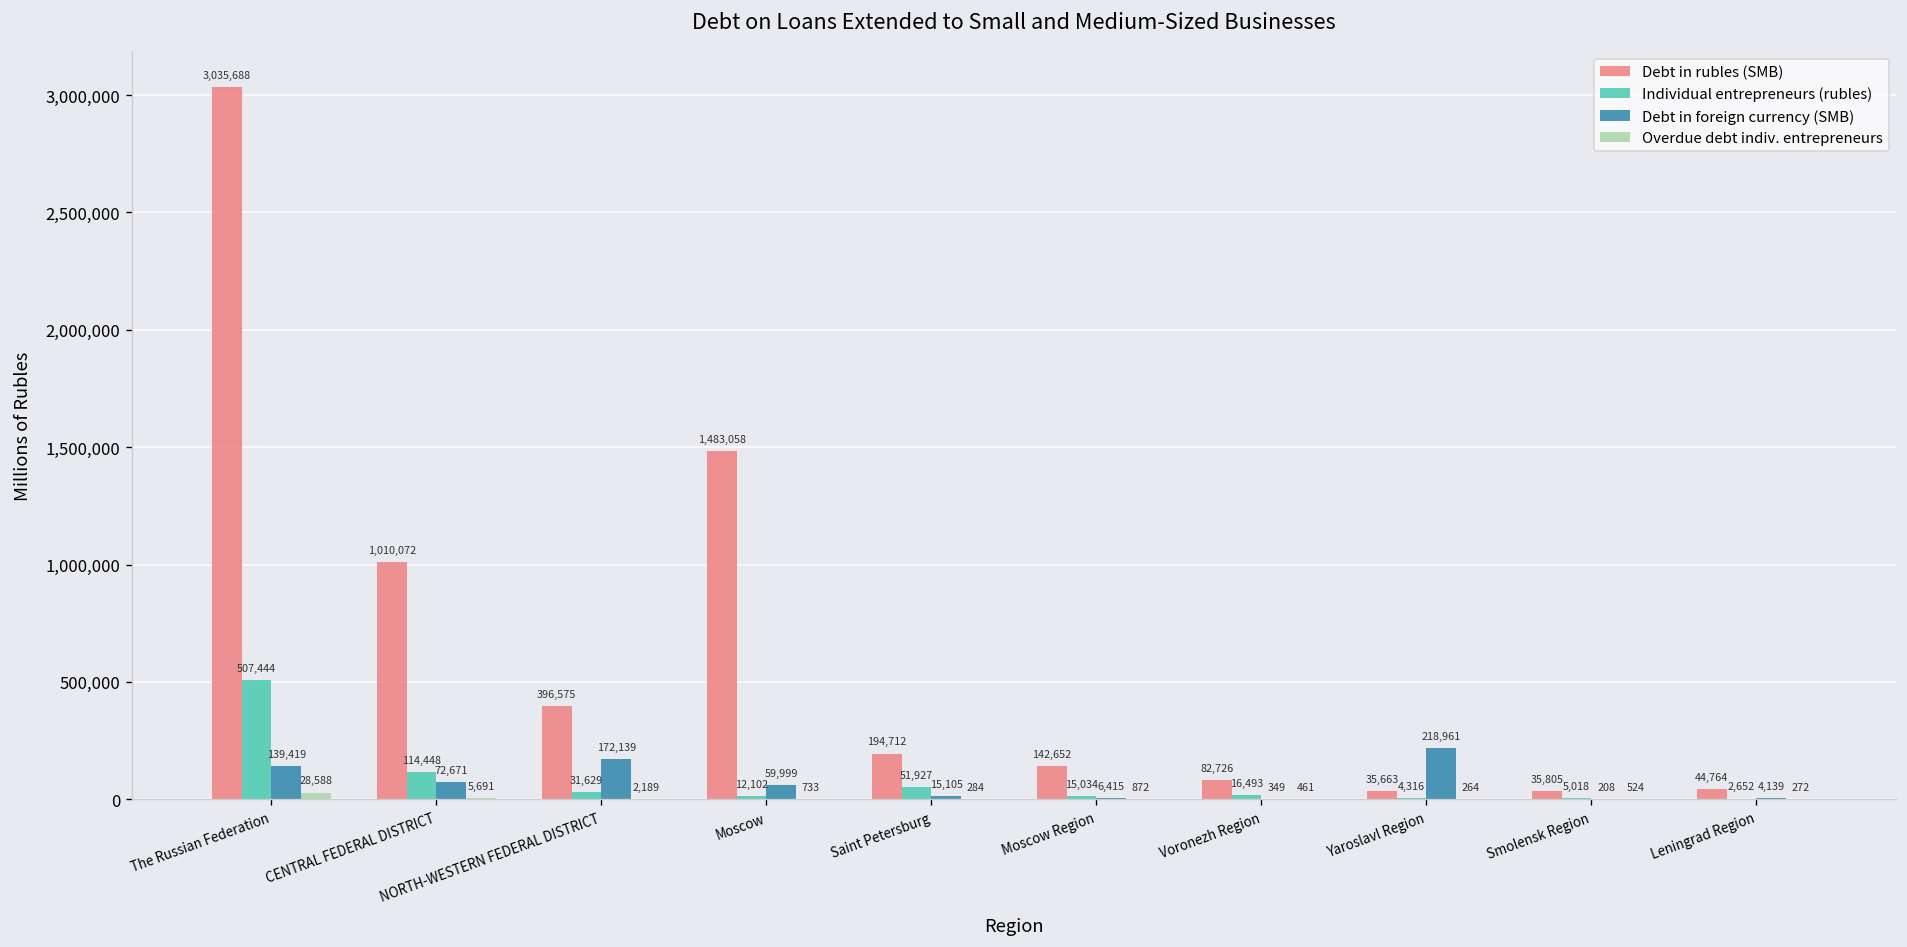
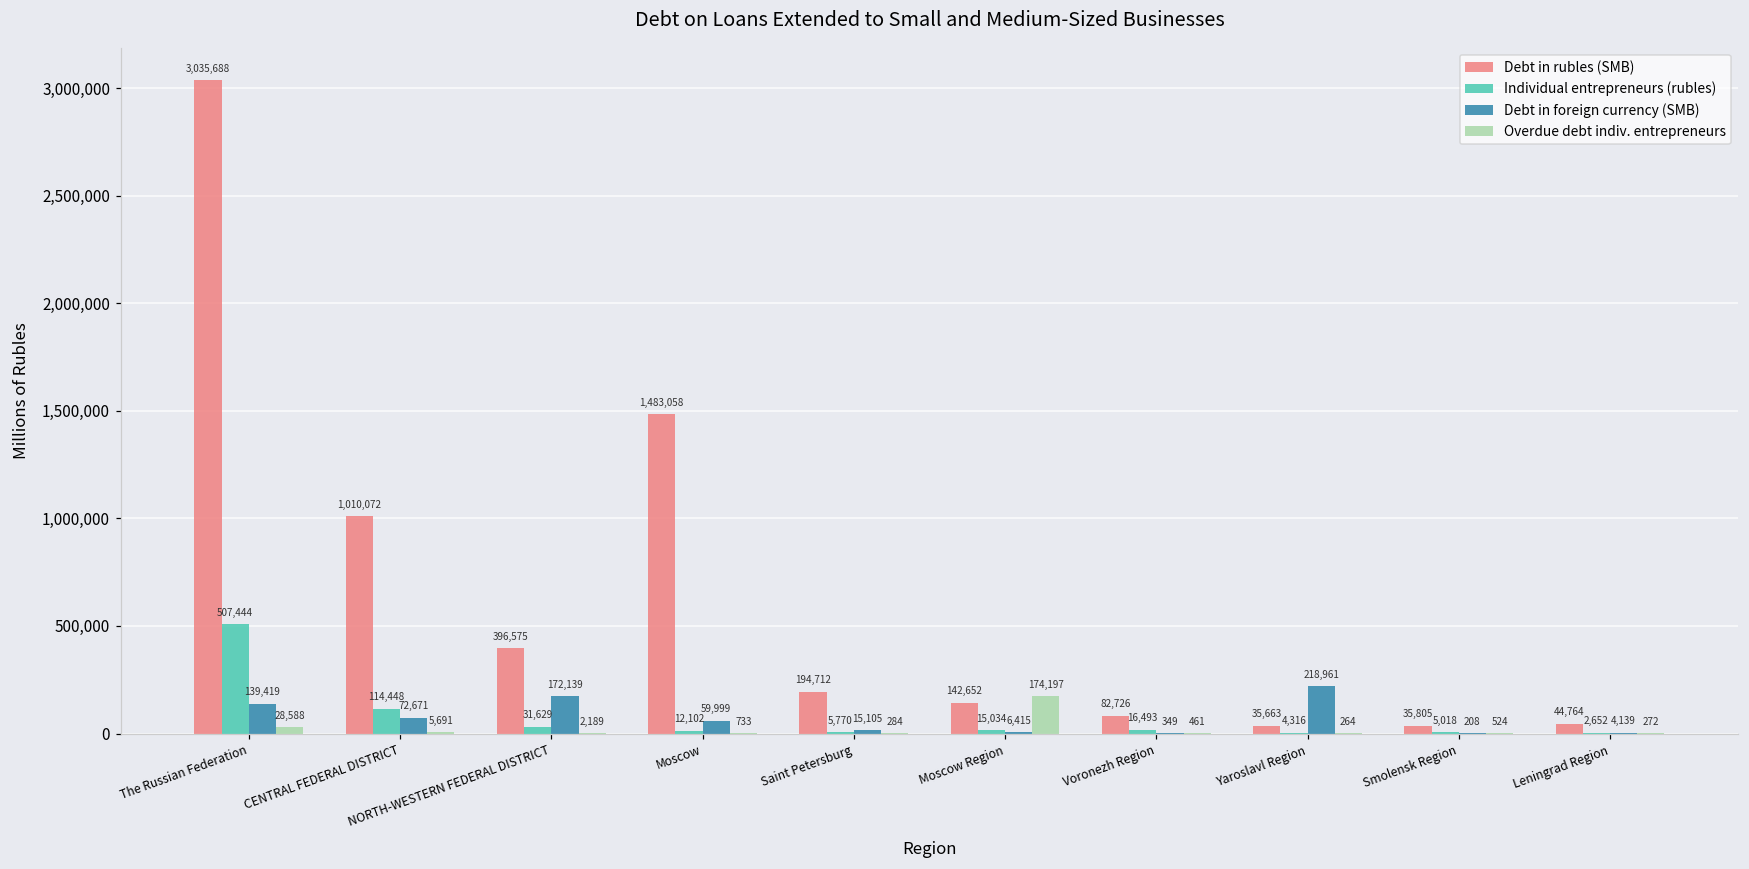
  {
    "Debt in rubles (SMB)": {
      "The Russian Federation": "3,035,688",
      "CENTRAL FEDERAL DISTRICT": "1,010,072",
      "NORTH-WESTERN FEDERAL DISTRICT": "396,575",
      "Moscow": "1,483,058",
      "Saint Petersburg": "194,712",
      "Moscow Region": "142,652",
      "Voronezh Region": "82,726",
      "Yaroslavl Region": "35,663",
      "Smolensk Region": "35,805",
      "Leningrad Region": "44,764"
    },
    "Individual entrepreneurs (rubles)": {
      "The Russian Federation": "507,444",
      "CENTRAL FEDERAL DISTRICT": "114,448",
      "NORTH-WESTERN FEDERAL DISTRICT": "31,629",
      "Moscow": "12,102",
-     "Saint Petersburg": "51,927",
+     "Saint Petersburg": "5,770",
      "Moscow Region": "15,034",
      "Voronezh Region": "16,493",
      "Yaroslavl Region": "4,316",
      "Smolensk Region": "5,018",
      "Leningrad Region": "2,652"
    },
    "Debt in foreign currency (SMB)": {
      "The Russian Federation": "139,419",
      "CENTRAL FEDERAL DISTRICT": "72,671",
      "NORTH-WESTERN FEDERAL DISTRICT": "172,139",
      "Moscow": "59,999",
      "Saint Petersburg": "15,105",
      "Moscow Region": "6,415",
      "Voronezh Region": "349",
      "Yaroslavl Region": "218,961",
      "Smolensk Region": "208",
      "Leningrad Region": "4,139"
    },
    "Overdue debt indiv. entrepreneurs": {
      "The Russian Federation": "28,588",
      "CENTRAL FEDERAL DISTRICT": "5,691",
      "NORTH-WESTERN FEDERAL DISTRICT": "2,189",
      "Moscow": "733",
      "Saint Petersburg": "284",
-     "Moscow Region": "872",
+     "Moscow Region": "174,197",
      "Voronezh Region": "461",
      "Yaroslavl Region": "264",
      "Smolensk Region": "524",
      "Leningrad Region": "272"
    }
  }
